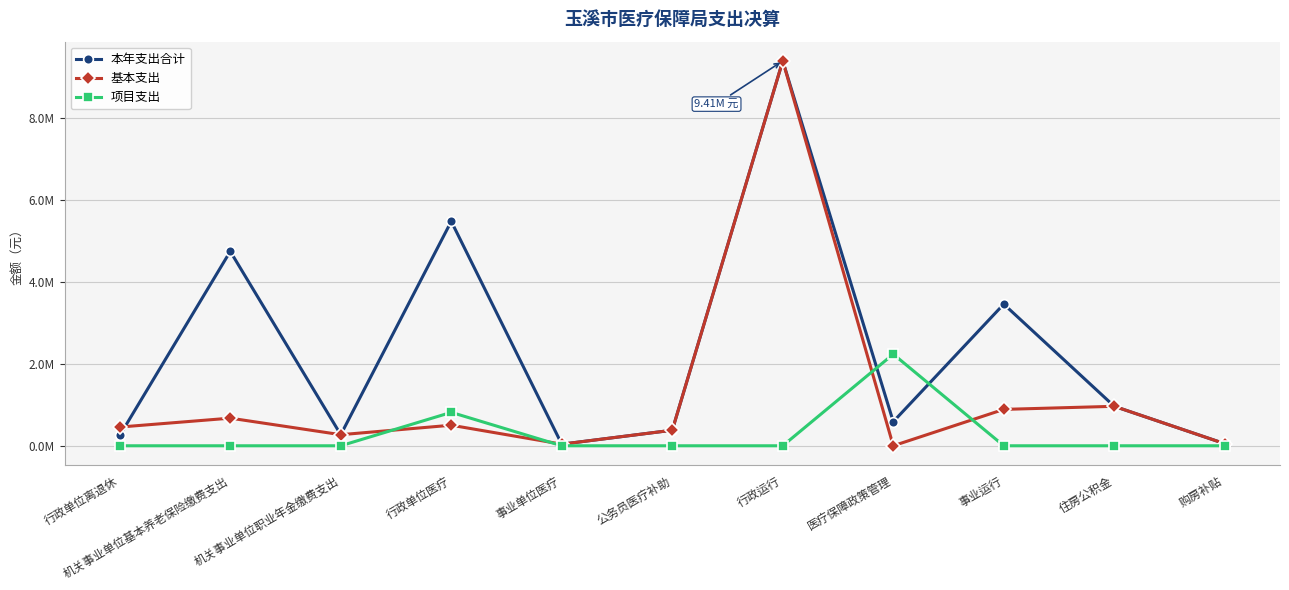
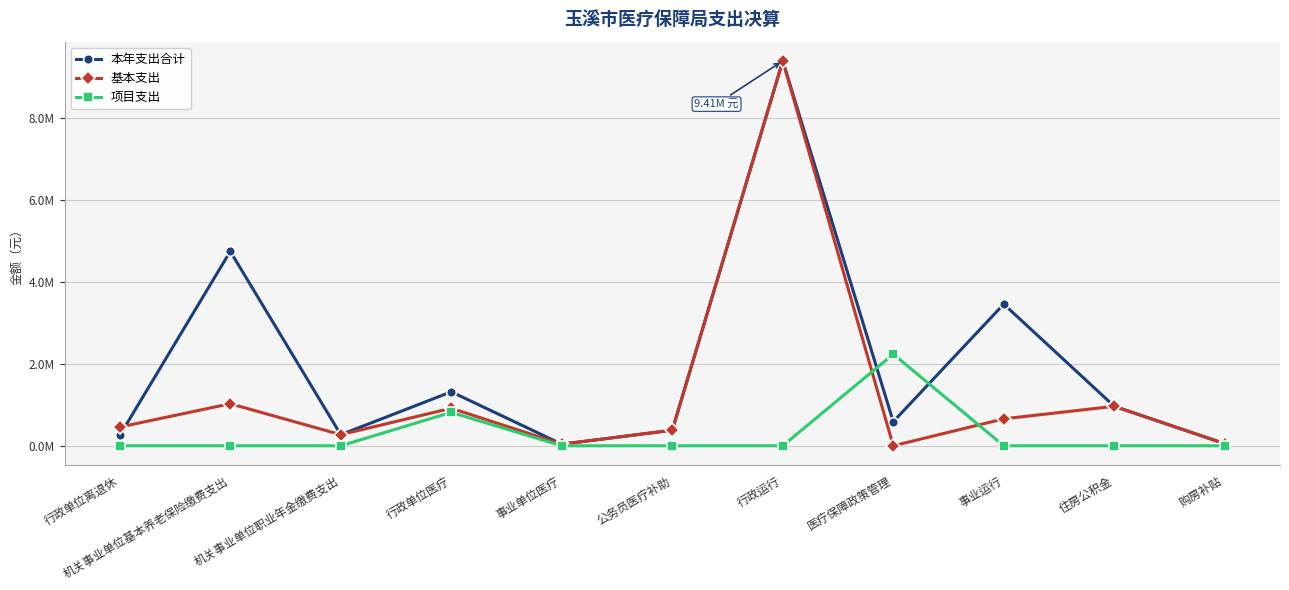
  {
    "本年支出合计": {
      "行政单位离退休": 300000,
      "机关事业单位基本养老保险缴费支出": 4800000,
-     "行政单位医疗": 5500000,
+     "行政单位医疗": 1300000,
      "医疗保障政策管理": 600000,
      "事业运行": 3500000
    },
    "基本支出": {
      "行政单位离退休": 500000,
-     "机关事业单位基本养老保险缴费支出": 700000,
-     "行政单位医疗": 500000,
+     "机关事业单位基本养老保险缴费支出": 1000000,
+     "行政单位医疗": 900000,
      "医疗保障政策管理": 0,
-     "事业运行": 900000
+     "事业运行": 700000
    },
    "项目支出": {
      "行政单位离退休": 0,
      "机关事业单位基本养老保险缴费支出": 0,
      "机关事业单位职业年金缴费支出": 0,
      "行政单位医疗": 800000,
      "公务员医疗补助": 0,
      "行政运行": 0,
      "医疗保障政策管理": 2200000,
      "事业运行": 0,
      "住房公积金": 0
    }
  }
